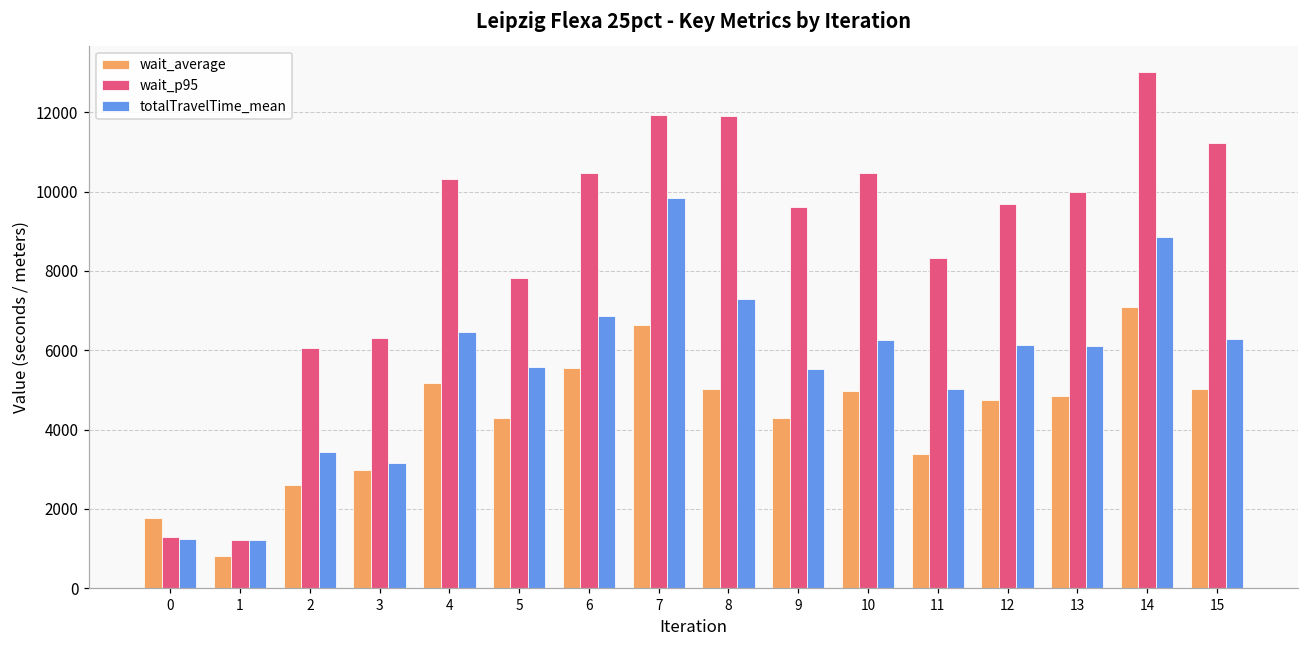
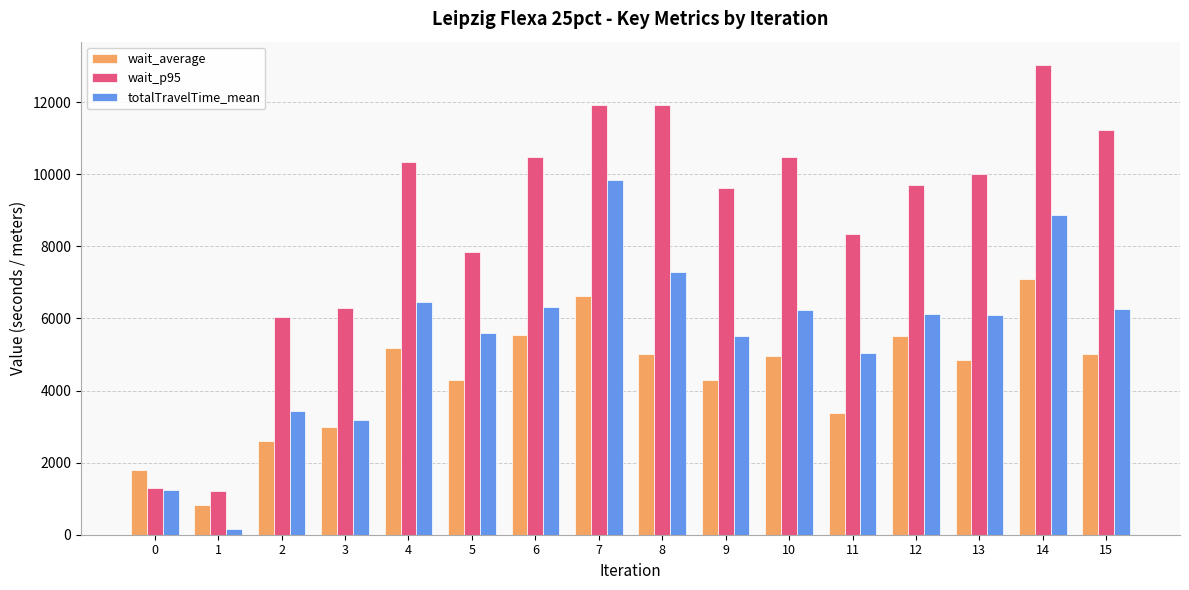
  {
    "wait_average": {
      "0": 1800,
      "1": 800,
      "2": 2600,
      "3": 3000,
      "4": 5200,
      "5": 4300,
      "6": 5600,
      "7": 6600,
      "8": 5000,
      "9": 4300,
      "10": 5000,
      "11": 3400,
-     "12": 4700,
+     "12": 5500,
      "13": 4900,
      "14": 7100,
      "15": 5000
    },
    "wait_p95": {
      "0": 1300,
      "1": 1200,
      "2": 6100,
      "3": 6300,
      "4": 10300,
      "5": 7800,
      "6": 10500,
      "7": 11900,
      "8": 11900,
      "9": 9600,
      "10": 10500,
      "11": 8300,
      "12": 9700,
      "13": 10000,
      "14": 13000,
      "15": 11200
    },
    "totalTravelTime_mean": {
      "0": 1200,
-     "1": 1200,
+     "1": 200,
      "2": 3400,
      "3": 3200,
      "4": 6400,
      "5": 5600,
-     "6": 6900,
+     "6": 6300,
      "7": 9800,
      "8": 7300,
      "9": 5500,
      "10": 6200,
      "11": 5000,
      "12": 6100,
      "13": 6100,
      "14": 8900,
      "15": 6300
    }
  }
